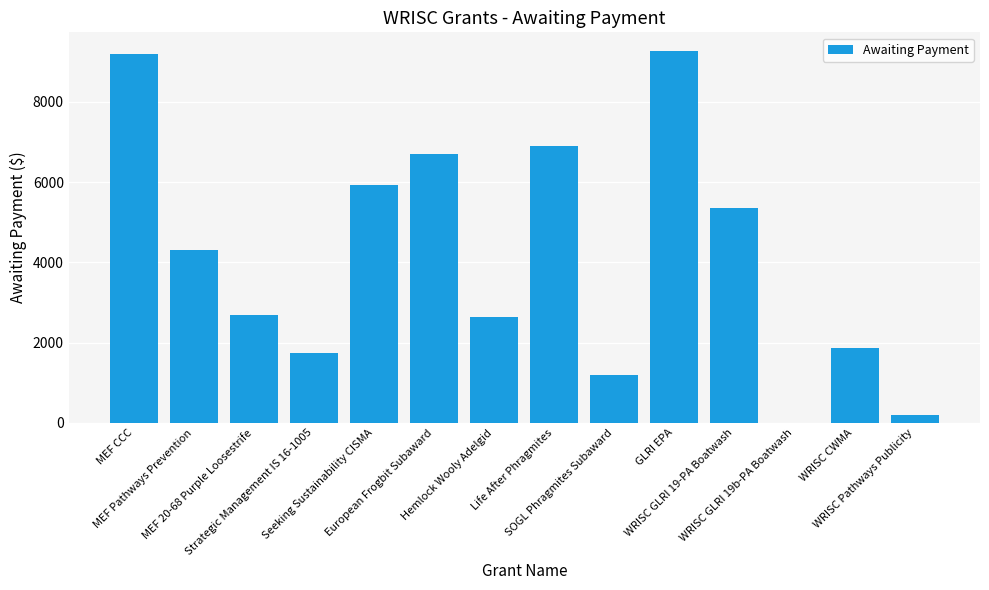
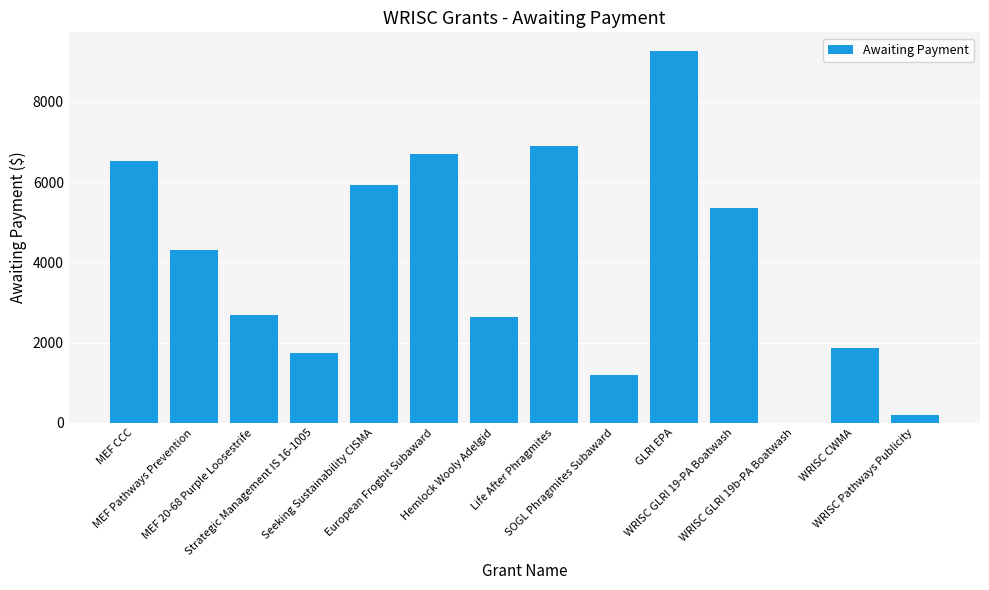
  {
-   "MEF CCC": 9200,
+   "MEF CCC": 6500,
    "MEF Pathways Prevention": 4300,
    "MEF 20-68 Purple Loosestrife": 2700,
    "Strategic Management IS 16-1005": 1700,
    "Seeking Sustainability CISMA": 5900,
    "European Frogbit Subaward": 6700,
    "Hemlock Wooly Adelgid": 2600,
    "Life After Phragmites": 6900,
    "SOGL Phragmites Subaward": 1200,
    "GLRI EPA": 9300,
    "WRISC GLRI 19-PA Boatwash": 5400,
    "WRISC GLRI 19b-PA Boatwash": 0,
    "WRISC CWMA": 1900,
    "WRISC Pathways Publicity": 200
  }
